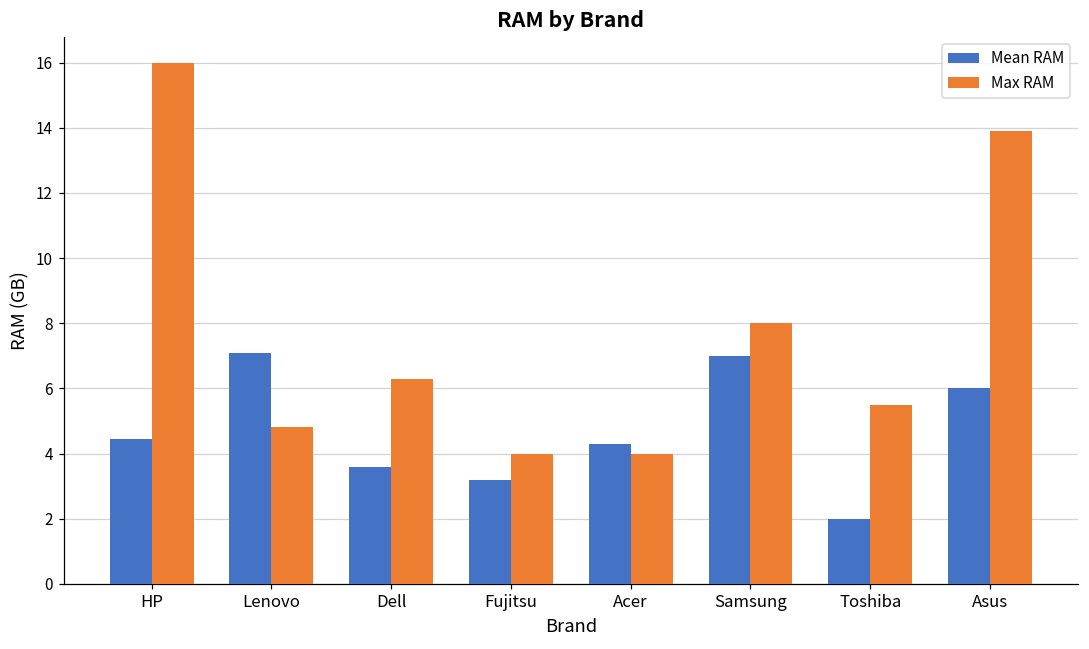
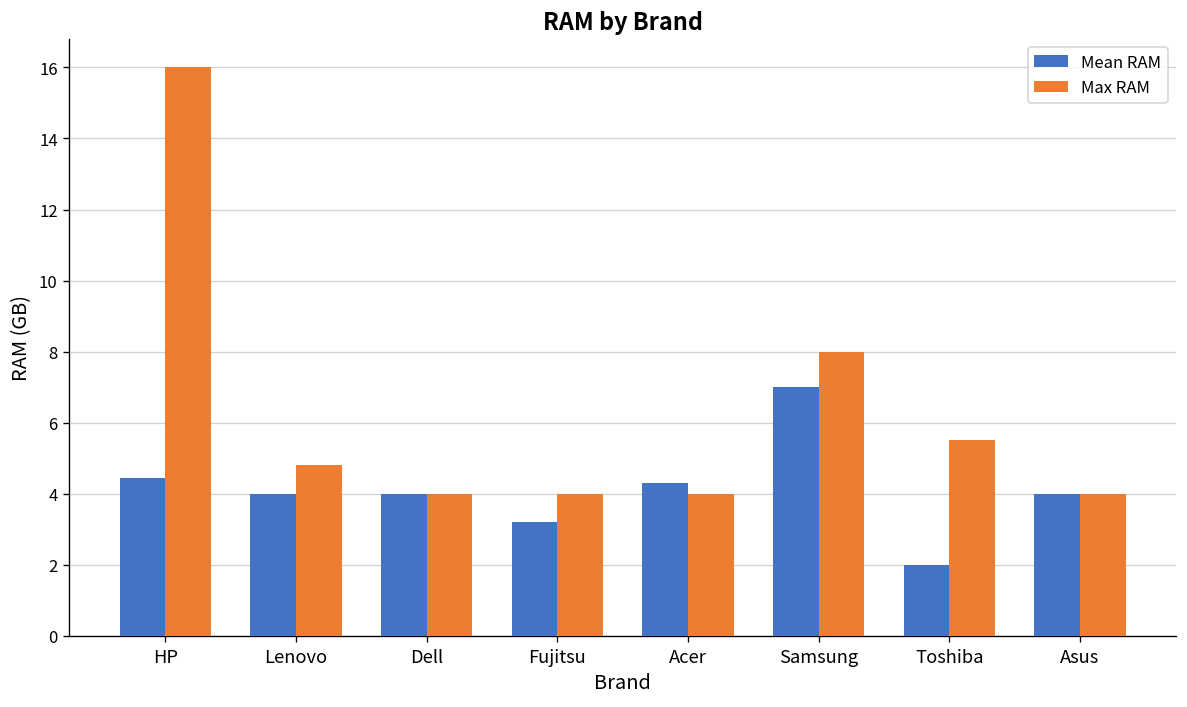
  {
    "Mean RAM": {
      "HP": 4.4,
-     "Lenovo": 7.1,
-     "Dell": 3.6,
+     "Lenovo": 4.0,
+     "Dell": 4.0,
      "Fujitsu": 3.2,
      "Acer": 4.3,
      "Samsung": 7.0,
      "Toshiba": 2.0,
-     "Asus": 6
+     "Asus": 4
    },
    "Max RAM": {
      "HP": 16.0,
      "Lenovo": 4.8,
-     "Dell": 6.3,
+     "Dell": 4.0,
      "Fujitsu": 4.0,
      "Acer": 4.0,
      "Samsung": 8.0,
      "Toshiba": 5.5,
-     "Asus": 13.9
+     "Asus": 4.0
    }
  }
